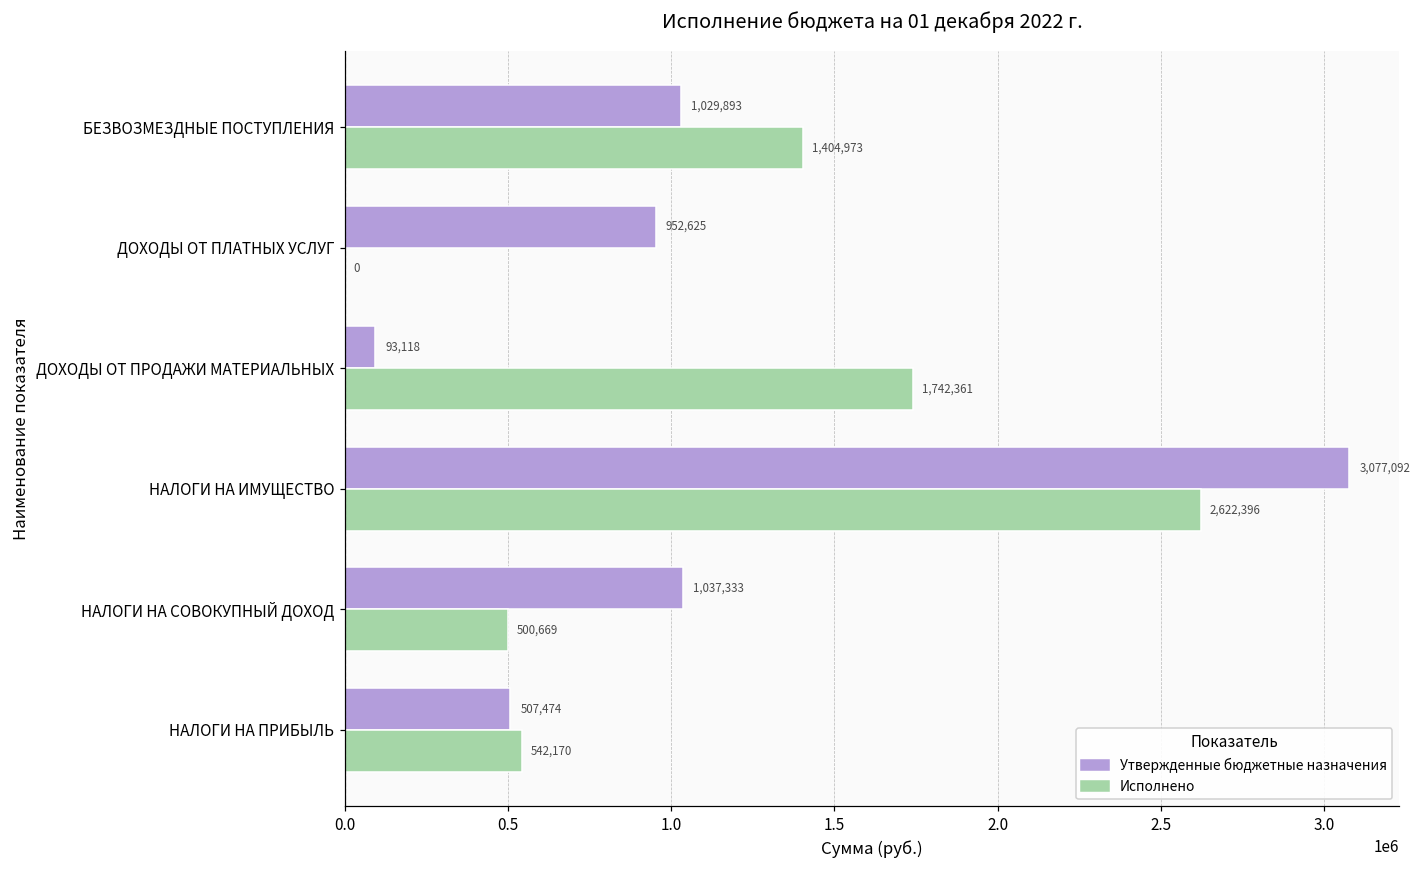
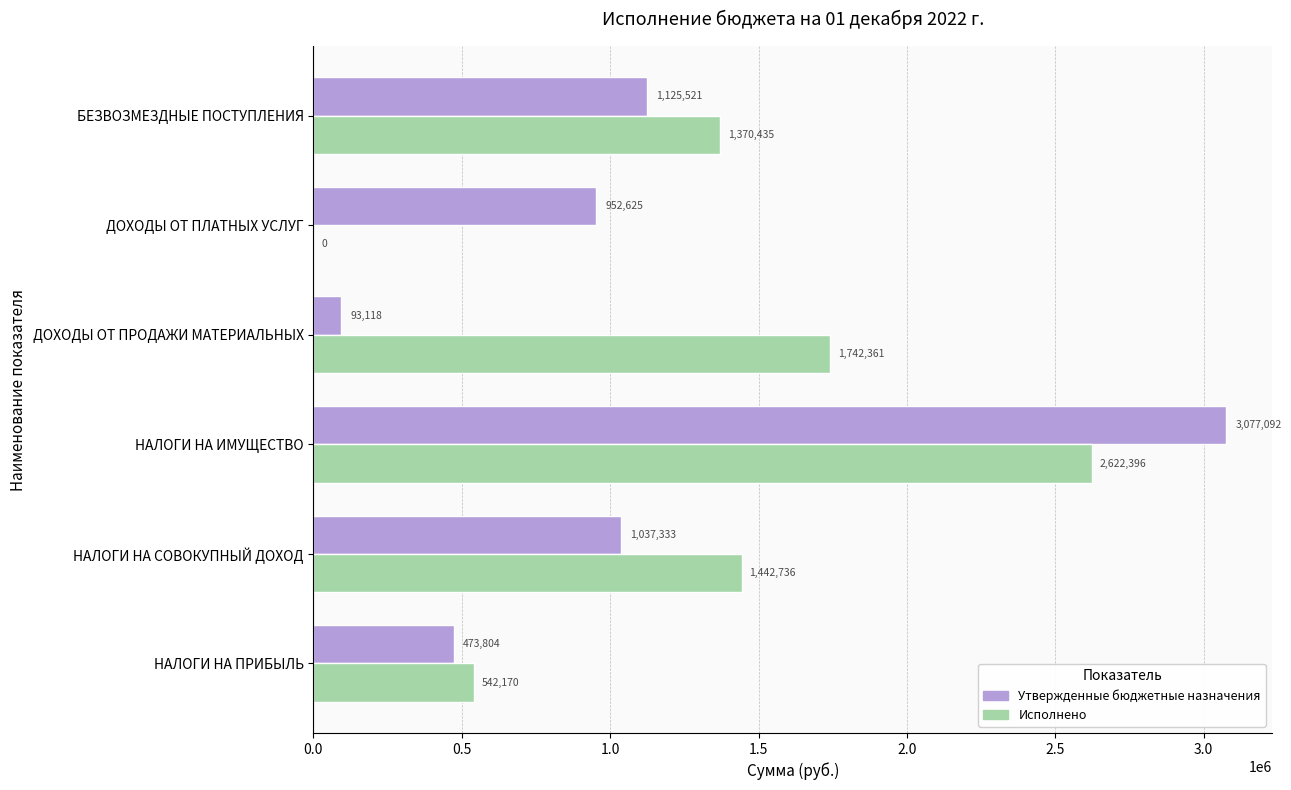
  {
    "Утвержденные бюджетные назначения": {
-     "БЕЗВОЗМЕЗДНЫЕ ПОСТУПЛЕНИЯ": "1,029,893",
+     "БЕЗВОЗМЕЗДНЫЕ ПОСТУПЛЕНИЯ": "1,125,521",
      "ДОХОДЫ ОТ ПЛАТНЫХ УСЛУГ": "952,625",
      "ДОХОДЫ ОТ ПРОДАЖИ МАТЕРИАЛЬНЫХ": "93,118",
      "НАЛОГИ НА ИМУЩЕСТВО": "3,077,092",
      "НАЛОГИ НА СОВОКУПНЫЙ ДОХОД": "1,037,333",
-     "НАЛОГИ НА ПРИБЫЛЬ": "507,474"
+     "НАЛОГИ НА ПРИБЫЛЬ": "473,804"
    },
    "Исполнено": {
-     "БЕЗВОЗМЕЗДНЫЕ ПОСТУПЛЕНИЯ": "1,404,973",
+     "БЕЗВОЗМЕЗДНЫЕ ПОСТУПЛЕНИЯ": "1,370,435",
      "ДОХОДЫ ОТ ПЛАТНЫХ УСЛУГ": "0",
      "ДОХОДЫ ОТ ПРОДАЖИ МАТЕРИАЛЬНЫХ": "1,742,361",
      "НАЛОГИ НА ИМУЩЕСТВО": "2,622,396",
-     "НАЛОГИ НА СОВОКУПНЫЙ ДОХОД": "500,669",
+     "НАЛОГИ НА СОВОКУПНЫЙ ДОХОД": "1,442,736",
      "НАЛОГИ НА ПРИБЫЛЬ": "542,170"
    }
  }
